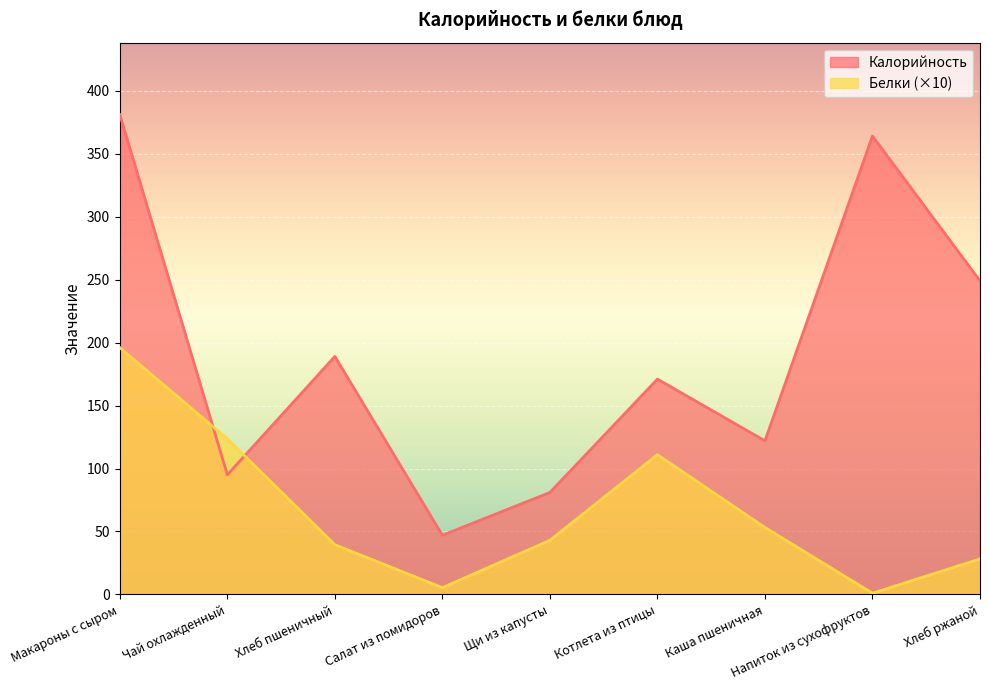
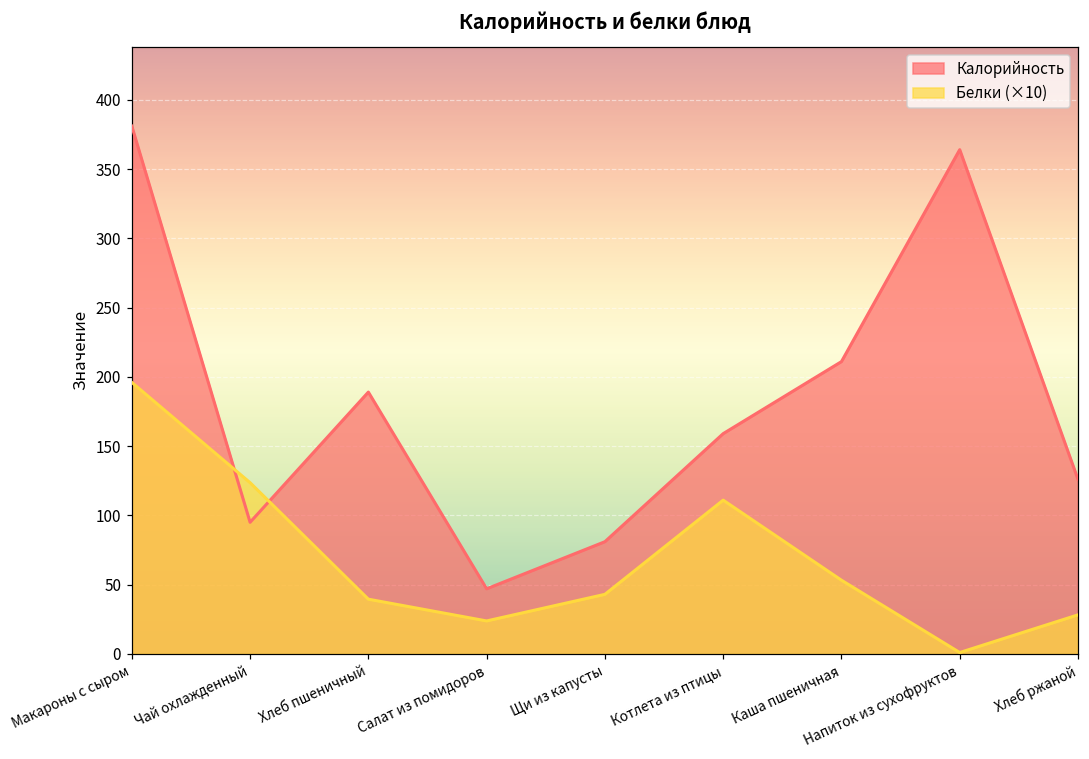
  {
    "Калорийность": {
      "Макароны с сыром": 381,
      "Чай охлажденный": 95,
      "Хлеб пшеничный": 189,
      "Салат из помидоров": 47,
      "Щи из капусты": 81,
-     "Котлета из птицы": 171,
-     "Каша пшеничная": 122,
+     "Котлета из птицы": 159,
+     "Каша пшеничная": 211,
      "Напиток из сухофруктов": 364,
-     "Хлеб ржаной": 249
+     "Хлеб ржаной": 126
    },
    "Белки (×10)": {
      "Макароны с сыром": 196,
      "Чай охлажденный": 124,
      "Хлеб пшеничный": 40,
-     "Салат из помидоров": 5,
+     "Салат из помидоров": 24,
      "Щи из капусты": 43,
      "Котлета из птицы": 111,
      "Каша пшеничная": 53,
      "Напиток из сухофруктов": 1,
      "Хлеб ржаной": 28
    }
  }
